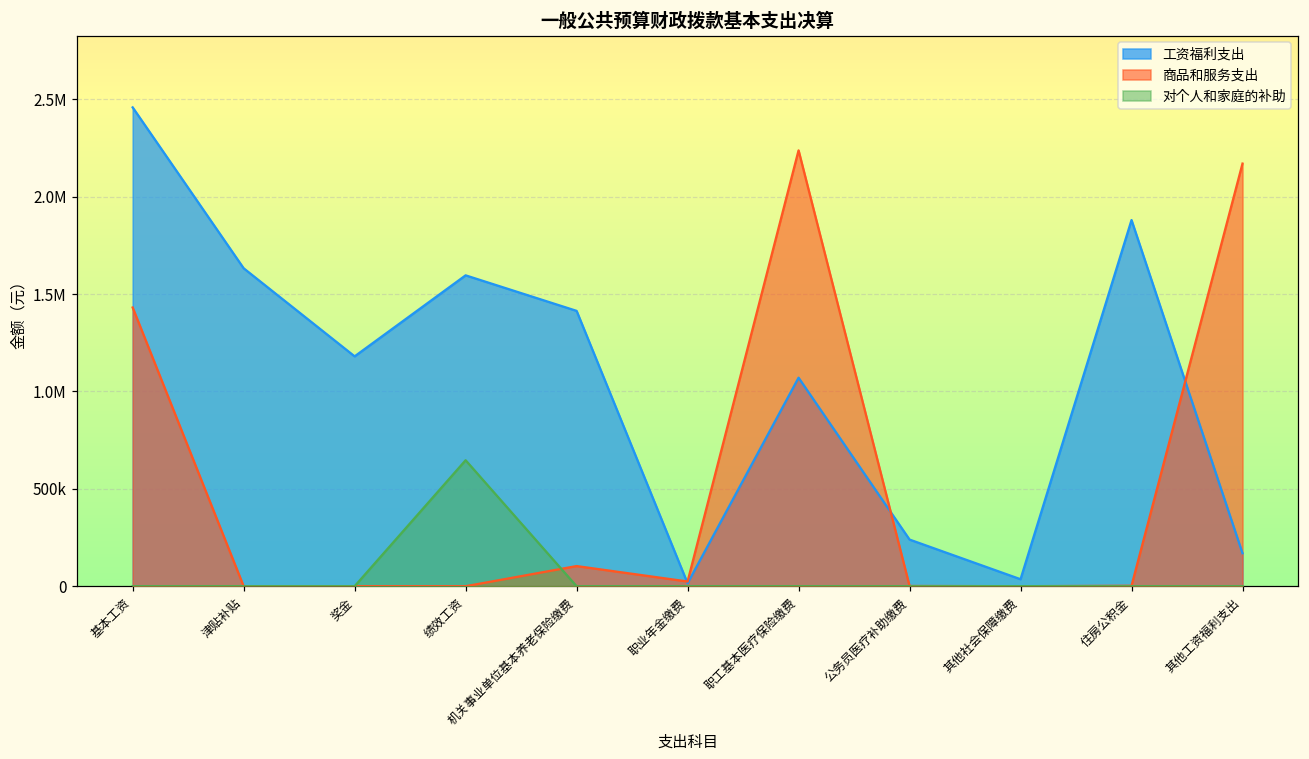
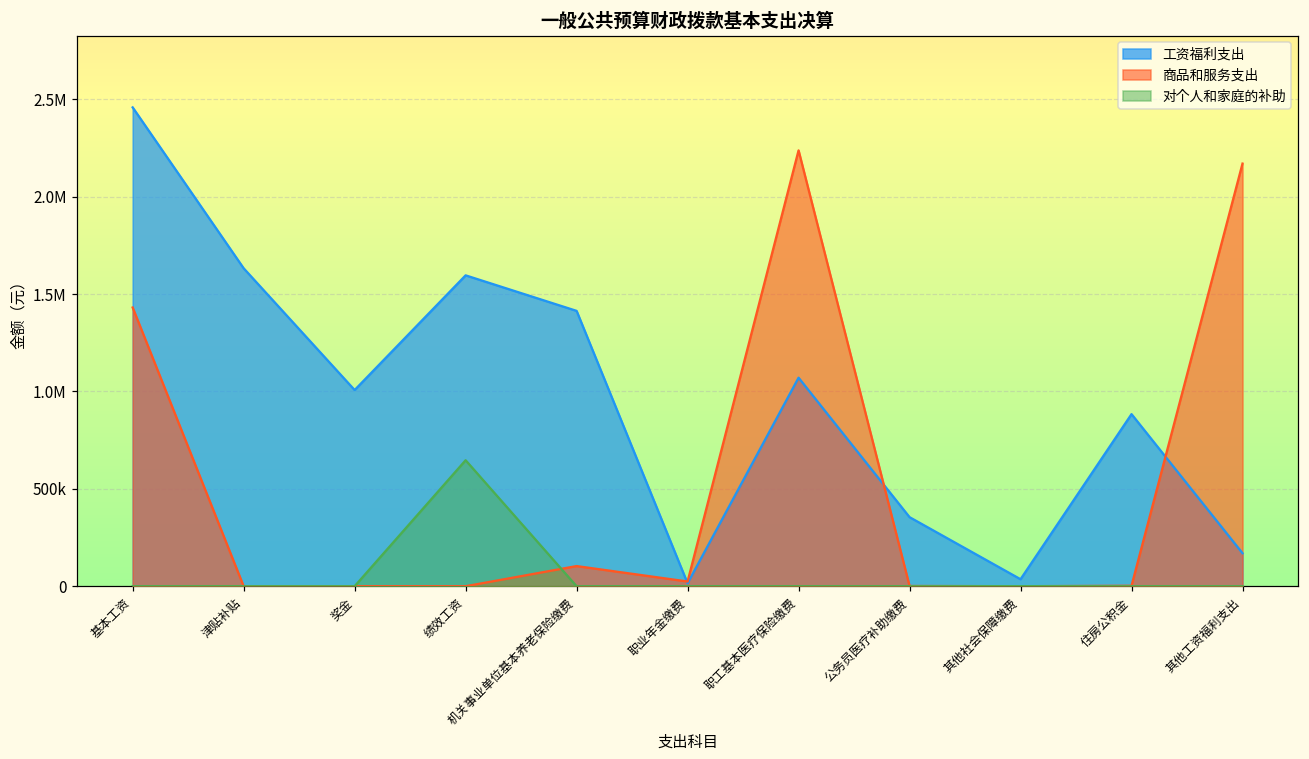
  {
    "工资福利支出": {
      "基本工资": 2460000,
      "津贴补贴": 1630000,
-     "奖金": 1180000,
+     "奖金": 1010000,
      "绩效工资": 1600000,
      "机关事业单位基本养老保险缴费": 1410000,
      "职工基本医疗保险缴费": 1070000,
-     "公务员医疗补助缴费": 240000,
+     "公务员医疗补助缴费": 350000,
      "其他社会保障缴费": 40000,
-     "住房公积金": 1880000,
+     "住房公积金": 880000,
      "其他工资福利支出": 170000
    },
    "商品和服务支出": {
      "基本工资": 1430000,
      "绩效工资": 0,
      "机关事业单位基本养老保险缴费": 100000,
      "职工基本医疗保险缴费": 2240000,
      "其他工资福利支出": 2170000
    },
    "对个人和家庭的补助": {
      "基本工资": 0,
      "绩效工资": 650000,
      "机关事业单位基本养老保险缴费": 0,
      "职业年金缴费": 0,
      "职工基本医疗保险缴费": 0,
      "其他工资福利支出": 0
    }
  }
